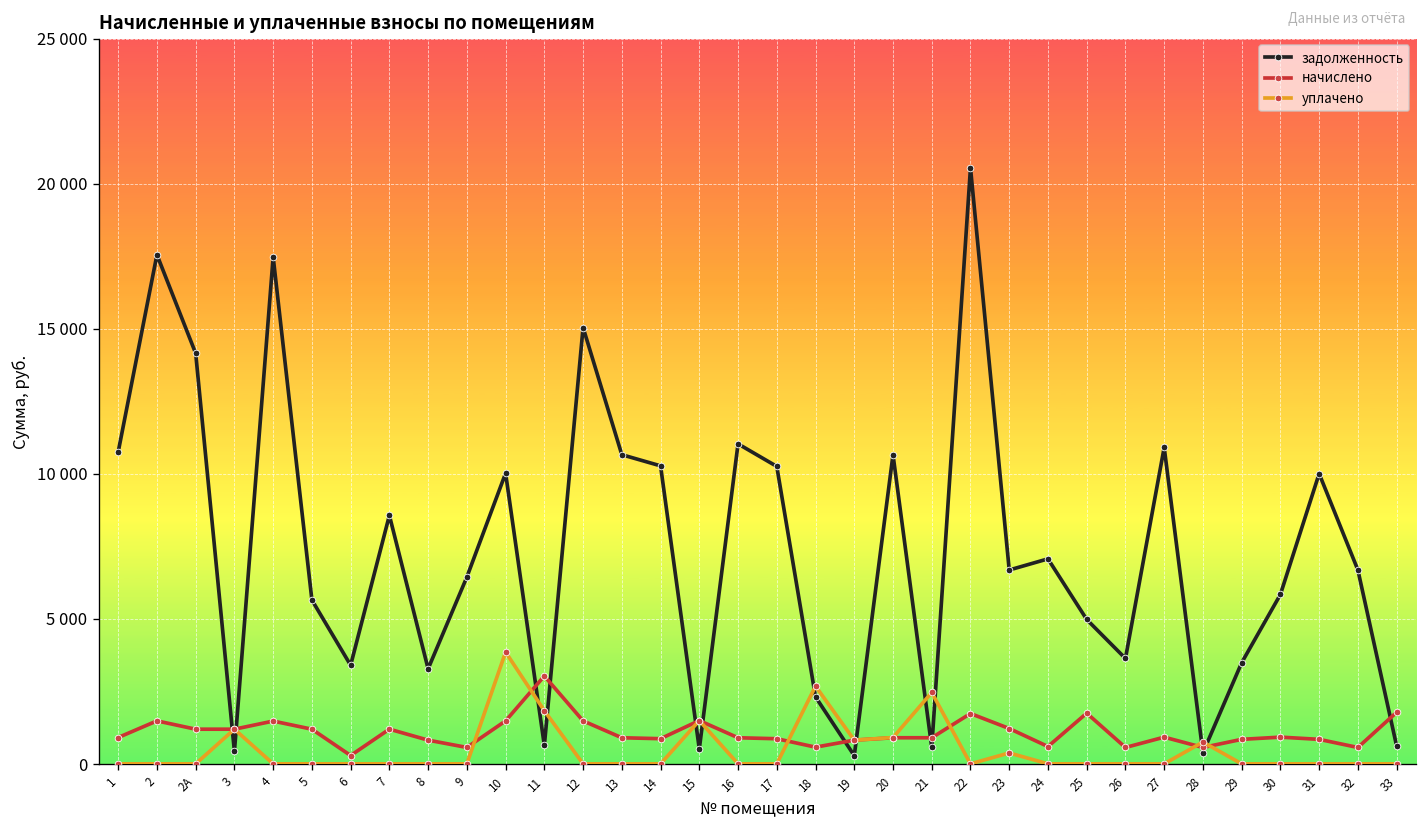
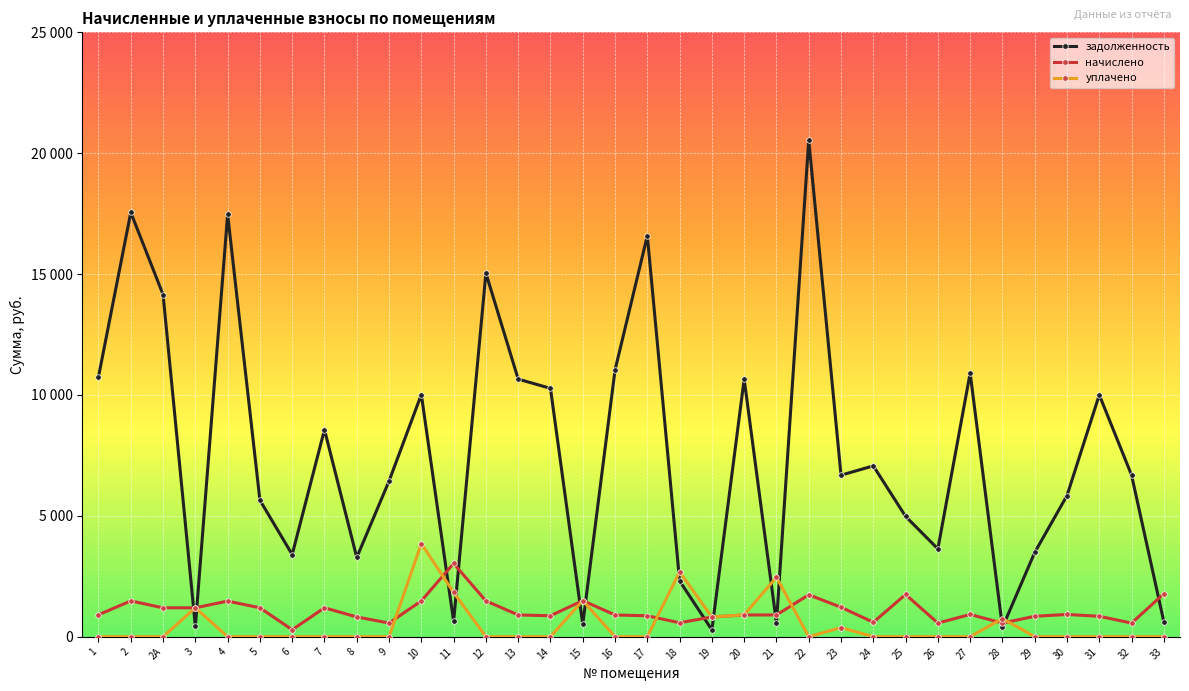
  {
    "задолженность": {
      "1": 10800,
      "2": 17500,
      "2А": 14200,
      "3": 400,
      "4": 17500,
      "5": 5600,
      "6": 3400,
      "7": 8600,
      "8": 3300,
      "9": 6400,
      "10": 10000,
      "11": 600,
      "12": 15000,
      "13": 10700,
      "14": 10300,
      "15": 500,
      "16": 11000,
-     "17": 10300,
+     "17": 16600,
      "18": 2300,
      "19": 300,
      "20": 10700,
      "21": 600,
      "22": 20500,
      "23": 6700,
      "24": 7100,
      "25": 5000,
      "26": 3600,
      "27": 10900,
      "28": 400,
      "29": 3500,
      "30": 5800,
      "31": 10000,
      "32": 6700,
      "33": 600
    },
    "начислено": {
      "1": 900,
      "2": 1500,
      "2А": 1200,
      "4": 1500,
      "5": 1200,
      "6": 300,
      "7": 1200,
      "8": 800,
      "9": 600,
      "10": 1500,
      "11": 3000,
      "12": 1500,
      "13": 900,
      "14": 900,
      "16": 900,
      "17": 900,
      "18": 600,
      "21": 900,
      "22": 1700,
      "23": 1200,
      "24": 600,
      "25": 1700,
      "26": 600,
      "27": 900,
      "28": 600,
      "29": 800,
      "30": 900,
      "31": 800,
      "32": 600,
      "33": 1800
    },
    "уплачено": {
      "1": 0,
      "2": 0,
      "2А": 0,
      "4": 0,
      "5": 0,
      "6": 0,
      "7": 0,
      "8": 0,
      "9": 0,
      "10": 3900,
      "11": 1800,
      "12": 0,
      "13": 0,
      "14": 0,
      "16": 0,
      "17": 0,
      "18": 2700,
      "21": 2500,
      "22": 0,
      "23": 400,
      "24": 0,
      "25": 0,
      "26": 0,
      "27": 0,
      "28": 800,
      "29": 0,
      "30": 0,
      "31": 0,
      "32": 0,
      "33": 0
    }
  }
